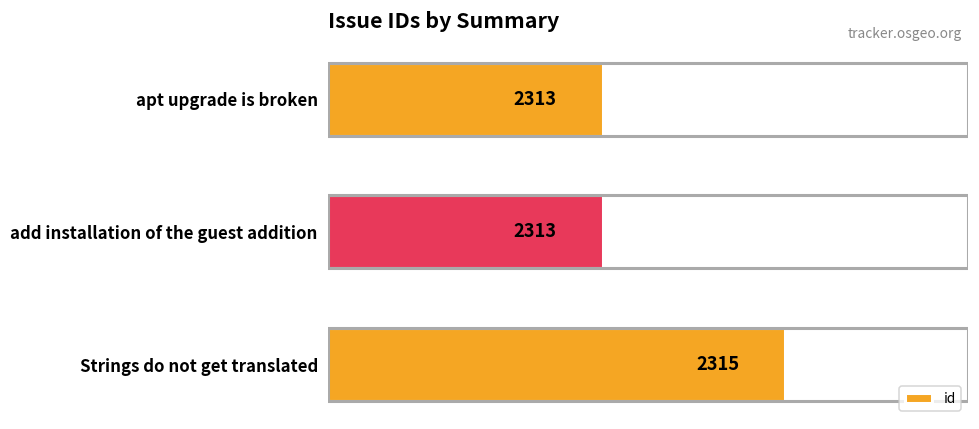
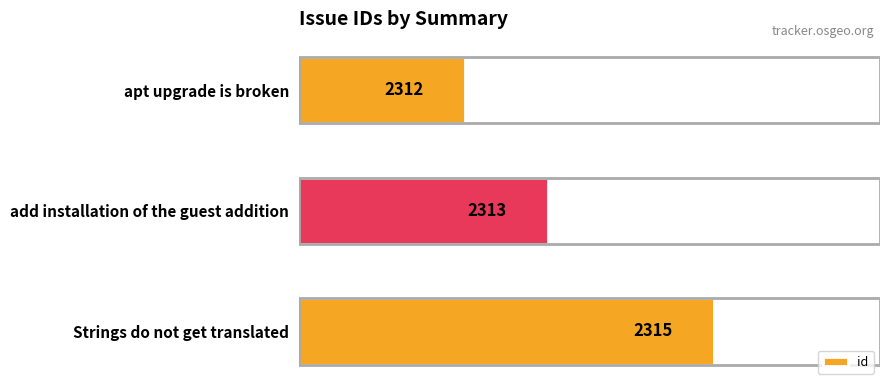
  {
-   "apt upgrade is broken": 2313,
+   "apt upgrade is broken": 2312,
    "add installation of the guest addition": 2313,
    "Strings do not get translated": 2315
  }
